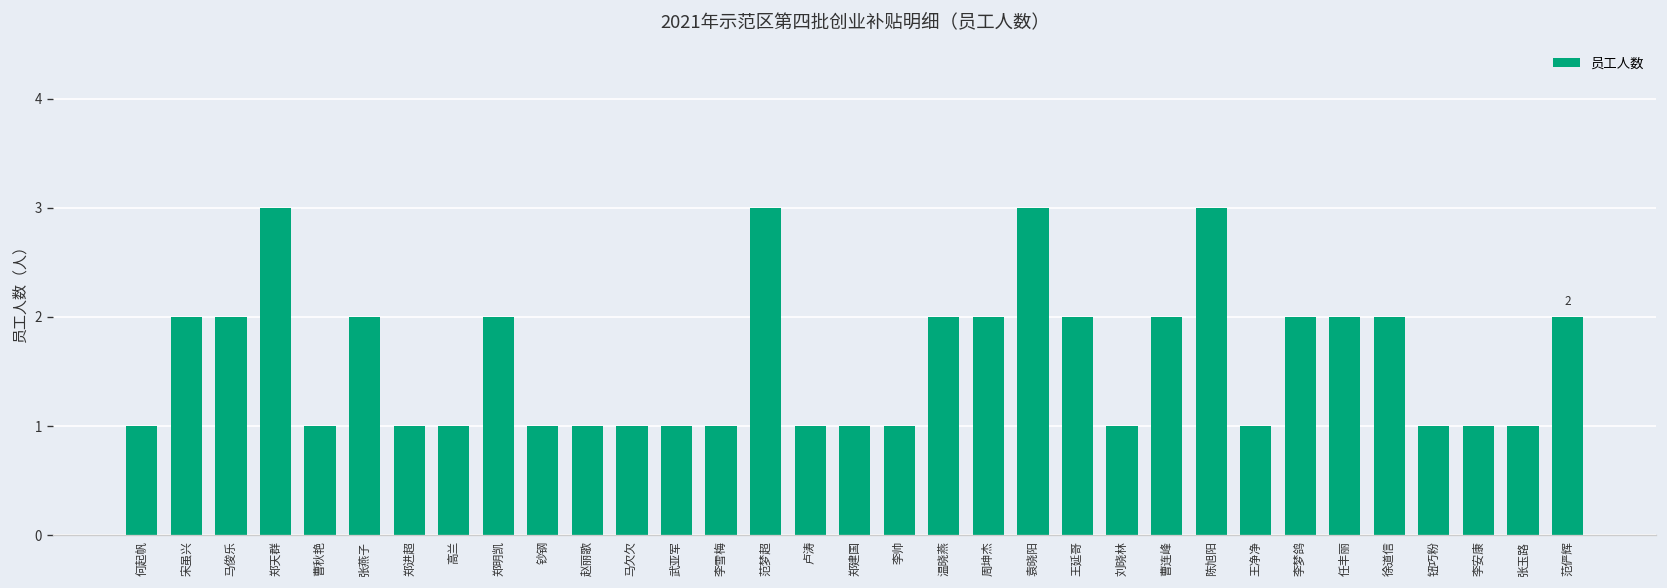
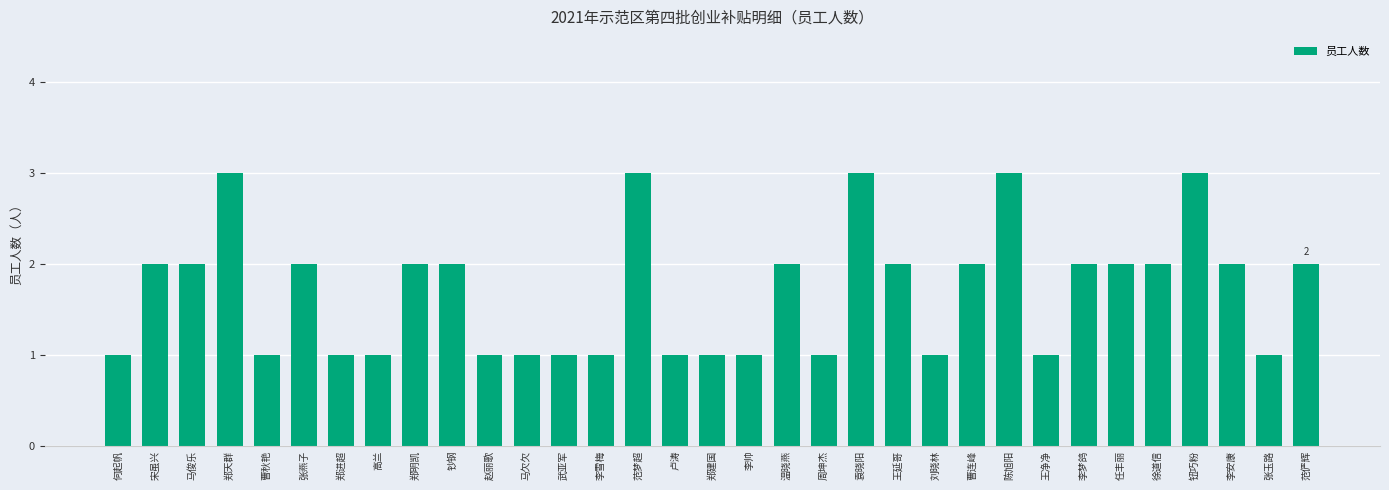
  {
    "何起帆": 1,
    "宋虽兴": 2,
    "马俊乐": 2,
    "郑天群": 3,
    "曹秋艳": 1,
    "张燕子": 2,
    "郑进超": 1,
    "高兰": 1,
    "郑明凯": 2,
-   "钞钢": 1,
+   "钞钢": 2,
    "赵丽歌": 1,
    "马欠欠": 1,
    "武亚军": 1,
    "李雪梅": 1,
    "范梦超": 3,
    "卢涛": 1,
    "郑建国": 1,
    "李帅": 1,
    "温晓燕": 2,
-   "周坤杰": 2,
+   "周坤杰": 1,
    "袁晓阳": 3,
    "王延哥": 2,
    "刘晓林": 1,
    "曹连峰": 2,
    "陈旭阳": 3,
    "王净净": 1,
    "李梦鸽": 2,
    "任丰丽": 2,
    "徐道信": 2,
-   "钮巧粉": 1,
-   "李安康": 1,
+   "钮巧粉": 3,
+   "李安康": 2,
    "张玉路": 1
  }
